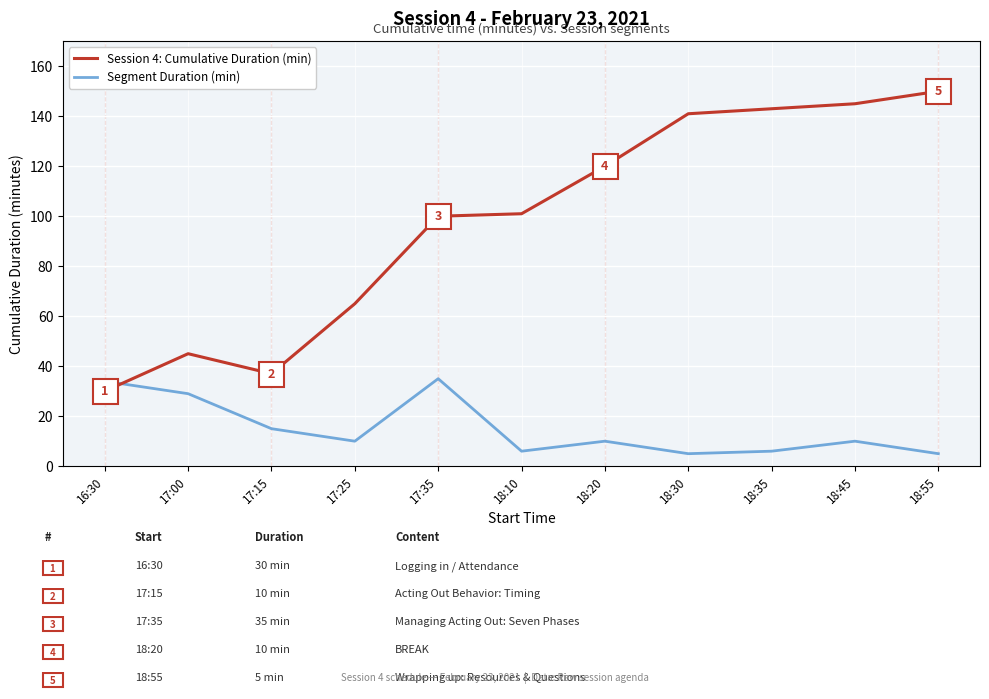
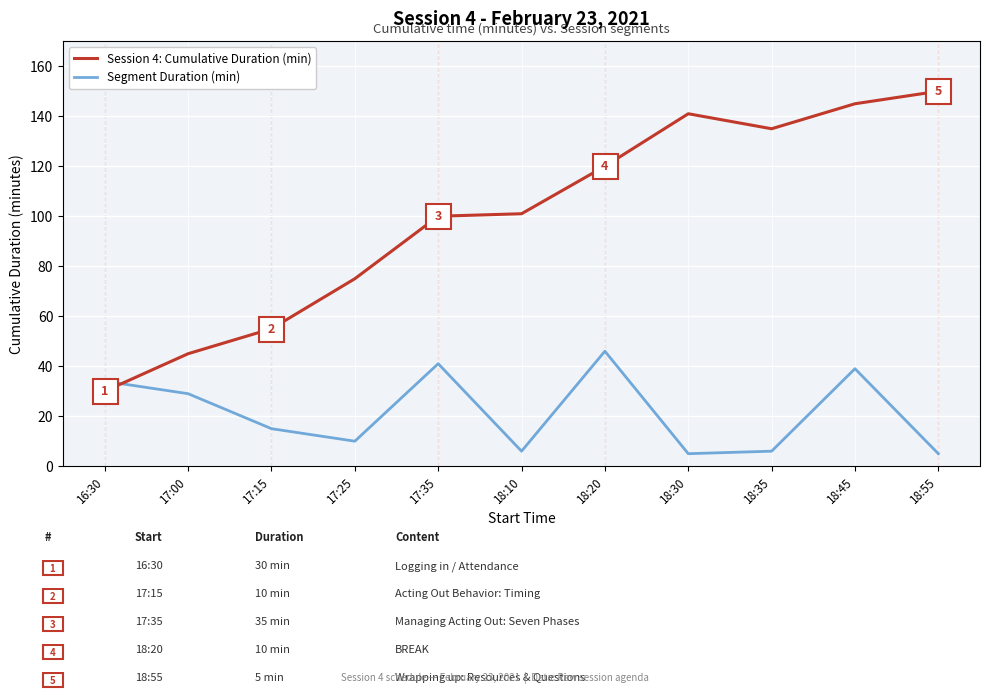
  {
    "Session 4: Cumulative Duration (min)": {
      "17:00": 45,
-     "17:15": 37,
-     "17:25": 65,
+     "17:15": 55,
+     "17:25": 75,
      "18:10": 101,
      "18:30": 141,
-     "18:35": 143,
+     "18:35": 135,
      "18:45": 145
    },
    "Segment Duration (min)": {
      "16:30": 34,
      "17:00": 29,
      "17:15": 15,
      "17:25": 10,
-     "17:35": 35,
+     "17:35": 41,
      "18:10": 6,
-     "18:20": 10,
+     "18:20": 46,
      "18:30": 5,
      "18:35": 6,
-     "18:45": 10,
+     "18:45": 39,
      "18:55": 5
    }
  }
